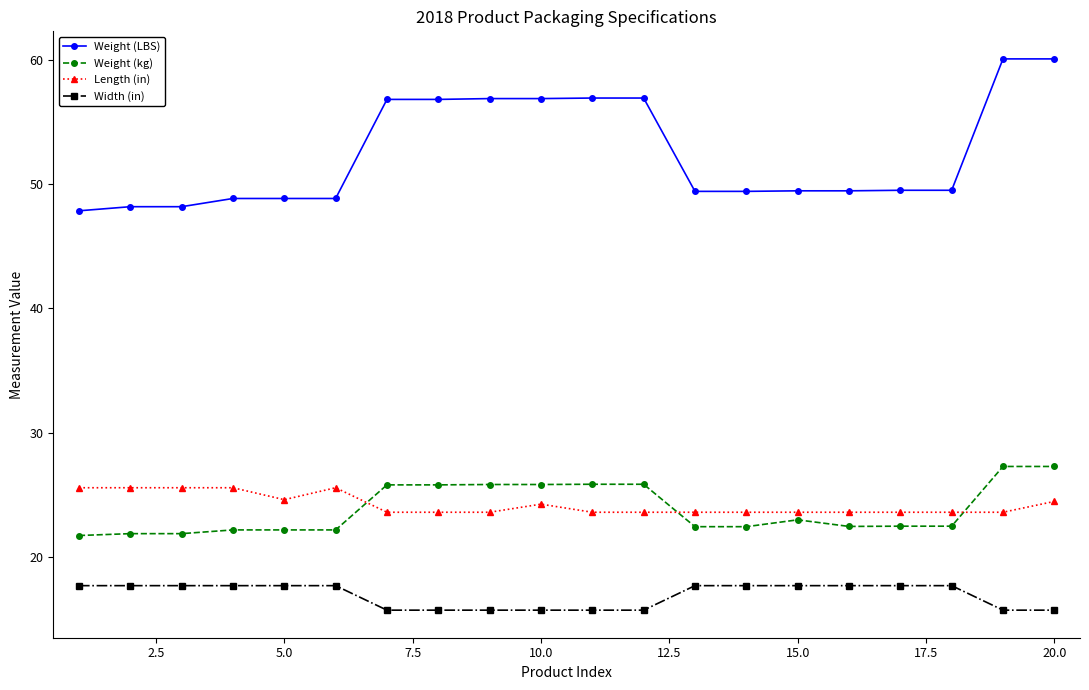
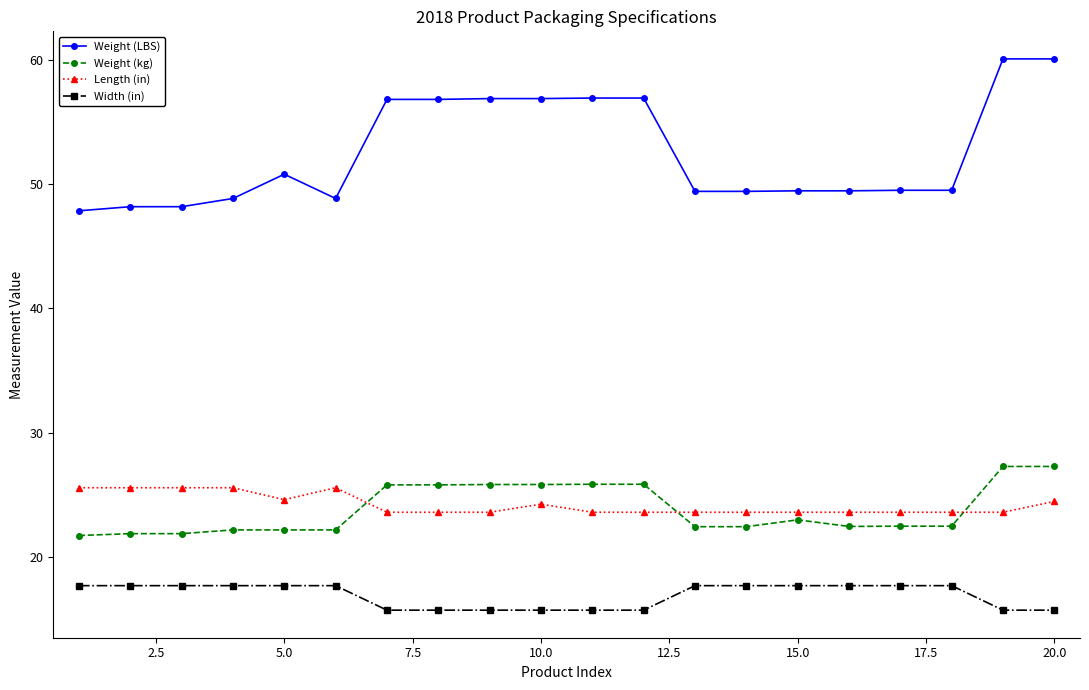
  {
    "Weight (LBS)": {
-     "5.0": 48.8,
+     "5.0": 50.8,
      "10.0": 56.9,
      "15.0": 49.5,
      "20.0": 60.1
    },
    "Weight (kg)": {
      "5.0": 22.2,
      "10.0": 25.9,
      "15.0": 23.0,
      "20.0": 27.3
    },
    "Length (in)": {
      "5.0": 24.6,
      "10.0": 24.3,
      "15.0": 23.6,
      "20.0": 24.5
    },
    "Width (in)": {
      "5.0": 17.7,
      "10.0": 15.8,
      "15.0": 17.7,
      "20.0": 15.8
    }
  }
